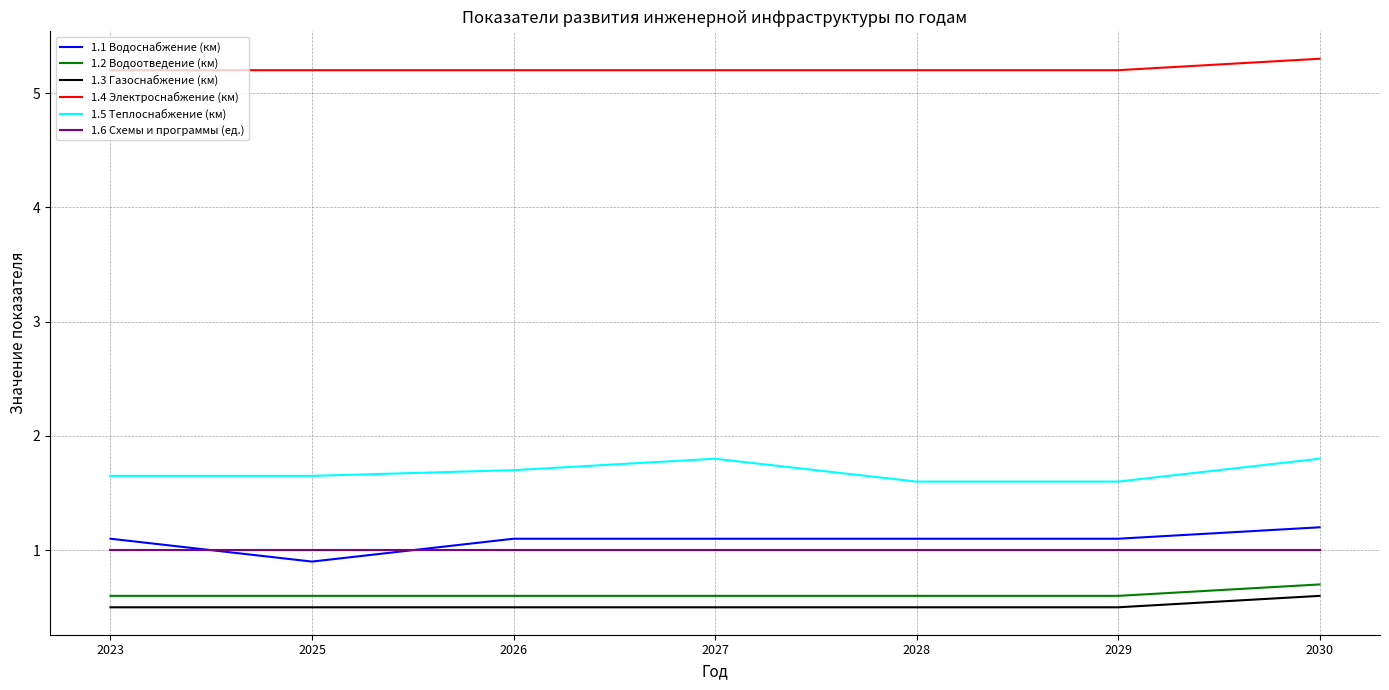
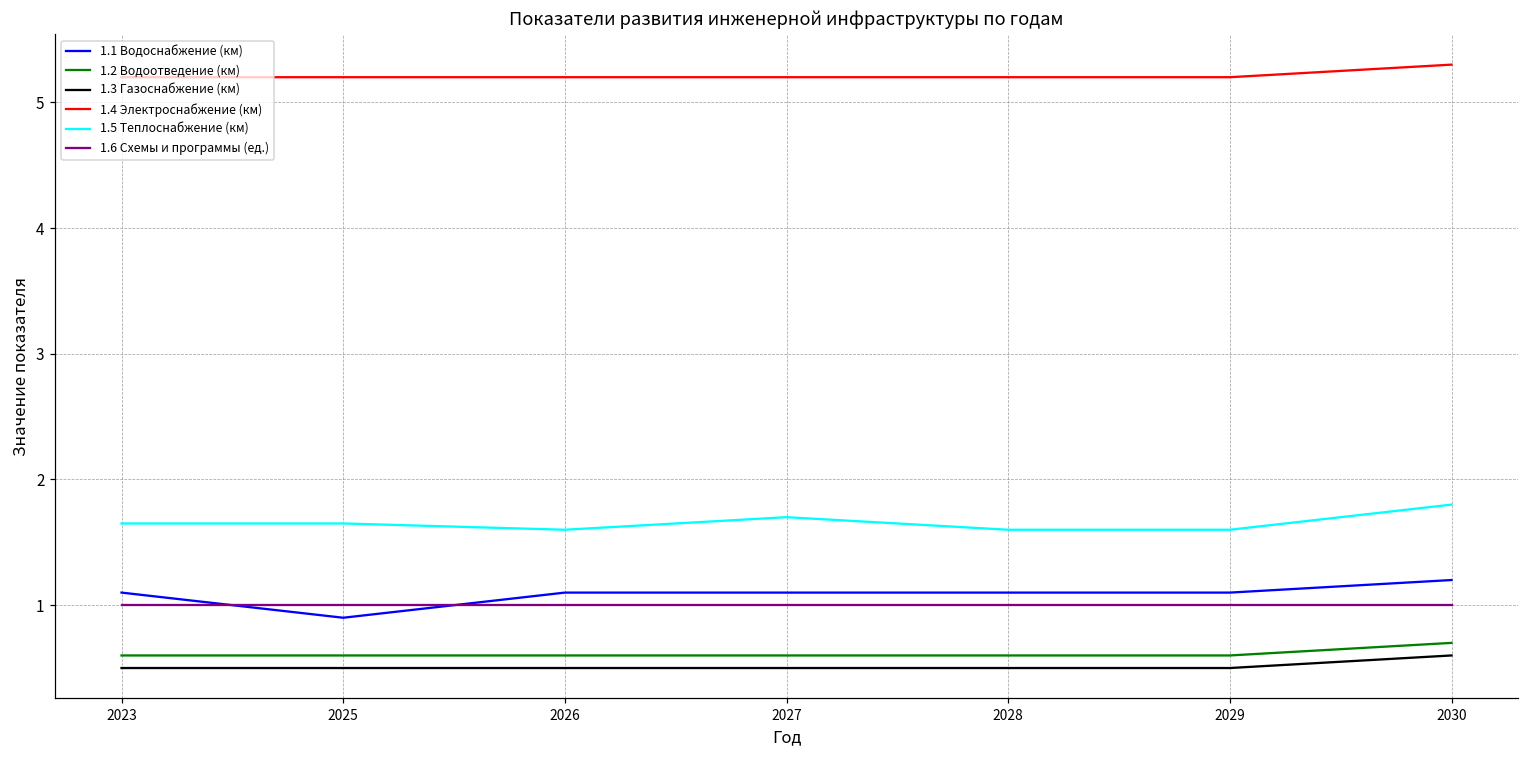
  {
    "1.1 Водоснабжение (км)": {
      "2023": 1.1,
      "2025": 0.9,
      "2026": 1.1,
      "2027": 1.1,
      "2028": 1.1,
      "2029": 1.1,
      "2030": 1.2
    },
    "1.2 Водоотведение (км)": {
      "2023": 0.6,
      "2025": 0.6,
      "2026": 0.6,
      "2027": 0.6,
      "2028": 0.6,
      "2029": 0.6,
      "2030": 0.7
    },
    "1.3 Газоснабжение (км)": {
      "2023": 0.5,
      "2025": 0.5,
      "2026": 0.5,
      "2027": 0.5,
      "2028": 0.5,
      "2029": 0.5,
      "2030": 0.6
    },
    "1.4 Электроснабжение (км)": {
      "2025": 5.2,
      "2026": 5.2,
      "2027": 5.2,
      "2028": 5.2,
      "2029": 5.2,
      "2030": 5.3
    },
    "1.5 Теплоснабжение (км)": {
      "2023": 1.65,
      "2025": 1.65,
-     "2026": 1.7,
-     "2027": 1.8,
+     "2026": 1.6,
+     "2027": 1.7,
      "2028": 1.6,
      "2029": 1.6,
      "2030": 1.8
    },
    "1.6 Схемы и программы (ед.)": {
      "2023": 1.0,
      "2025": 1.0,
      "2026": 1.0,
      "2027": 1.0,
      "2028": 1.0,
      "2029": 1.0,
      "2030": 1.0
    }
  }
